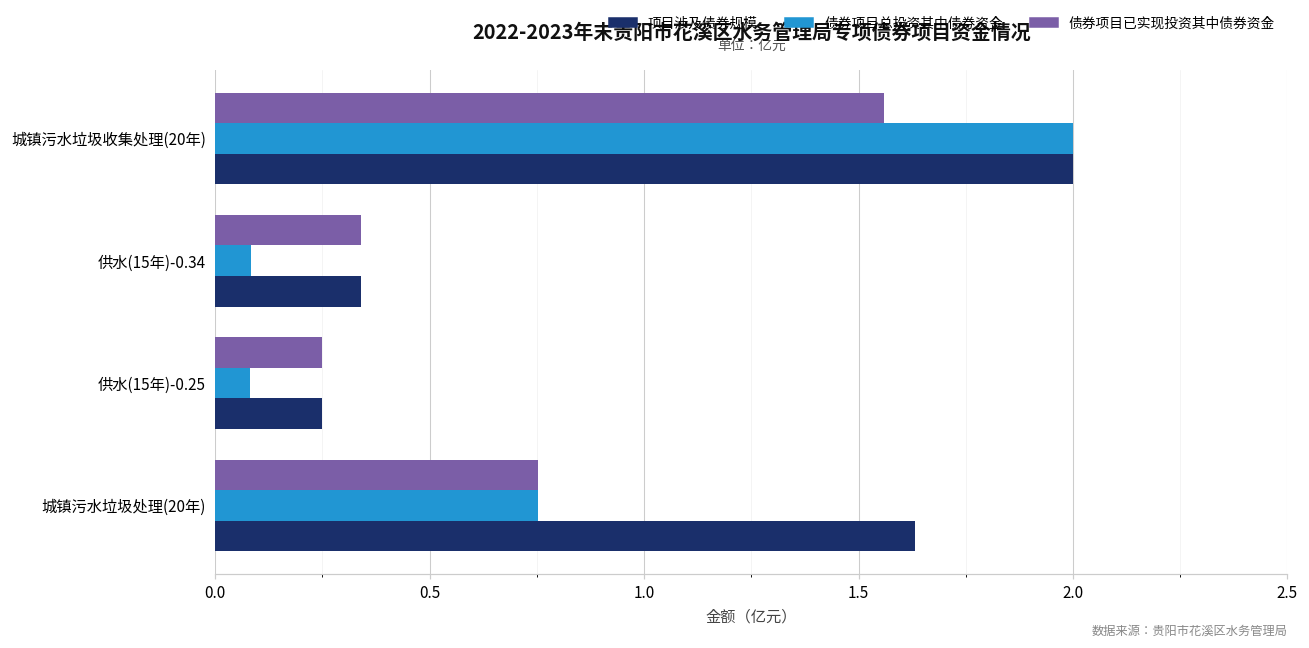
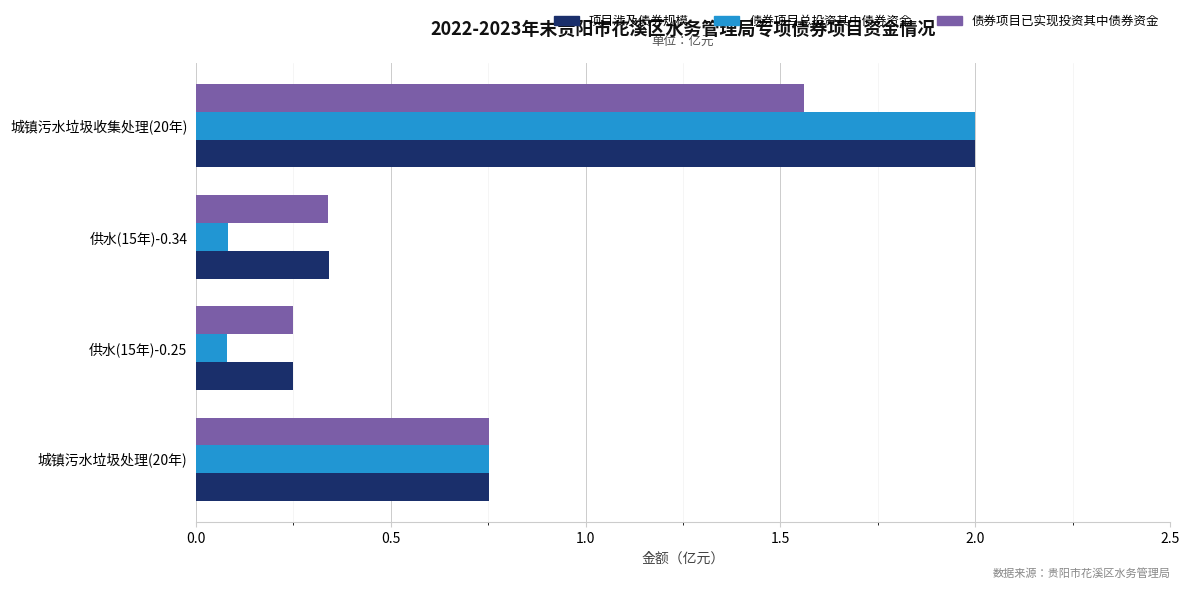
  {
    "项目涉及债券规模": {
      "城镇污水垃圾收集处理(20年)": 2.00,
      "供水(15年)-0.34": 0.34,
      "供水(15年)-0.25": 0.25,
-     "城镇污水垃圾处理(20年)": 1.63
+     "城镇污水垃圾处理(20年)": 0.75
    },
    "债券项目总投资其中债券资金": {
      "城镇污水垃圾收集处理(20年)": 2.00,
      "供水(15年)-0.34": 0.08,
      "供水(15年)-0.25": 0.08,
      "城镇污水垃圾处理(20年)": 0.75
    },
    "债券项目已实现投资其中债券资金": {
      "城镇污水垃圾收集处理(20年)": 1.56,
      "供水(15年)-0.34": 0.34,
      "供水(15年)-0.25": 0.25,
      "城镇污水垃圾处理(20年)": 0.75
    }
  }
